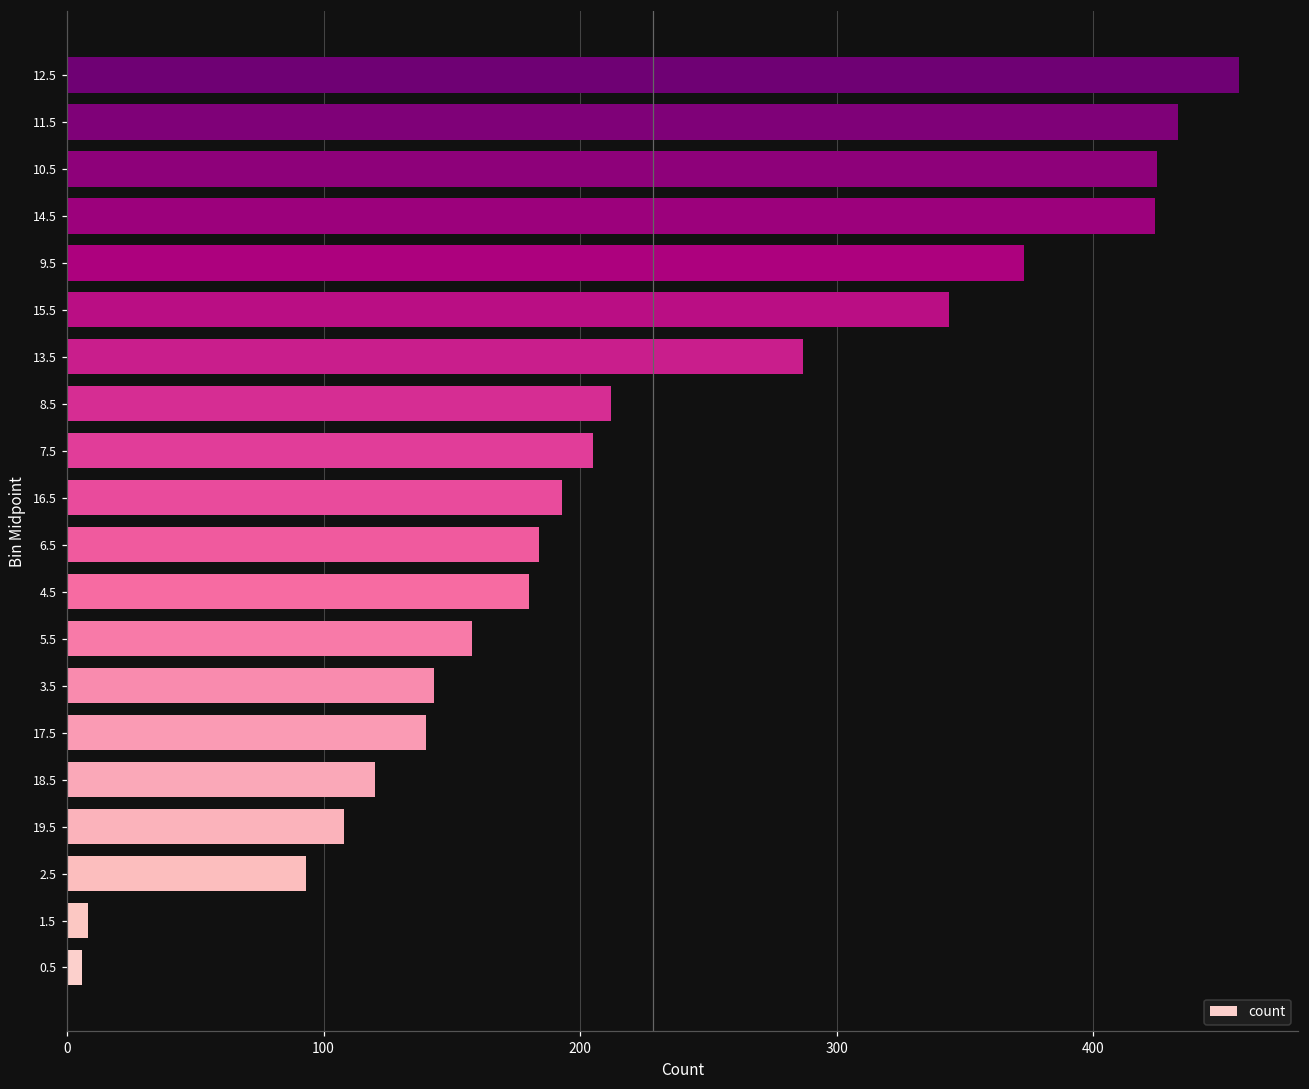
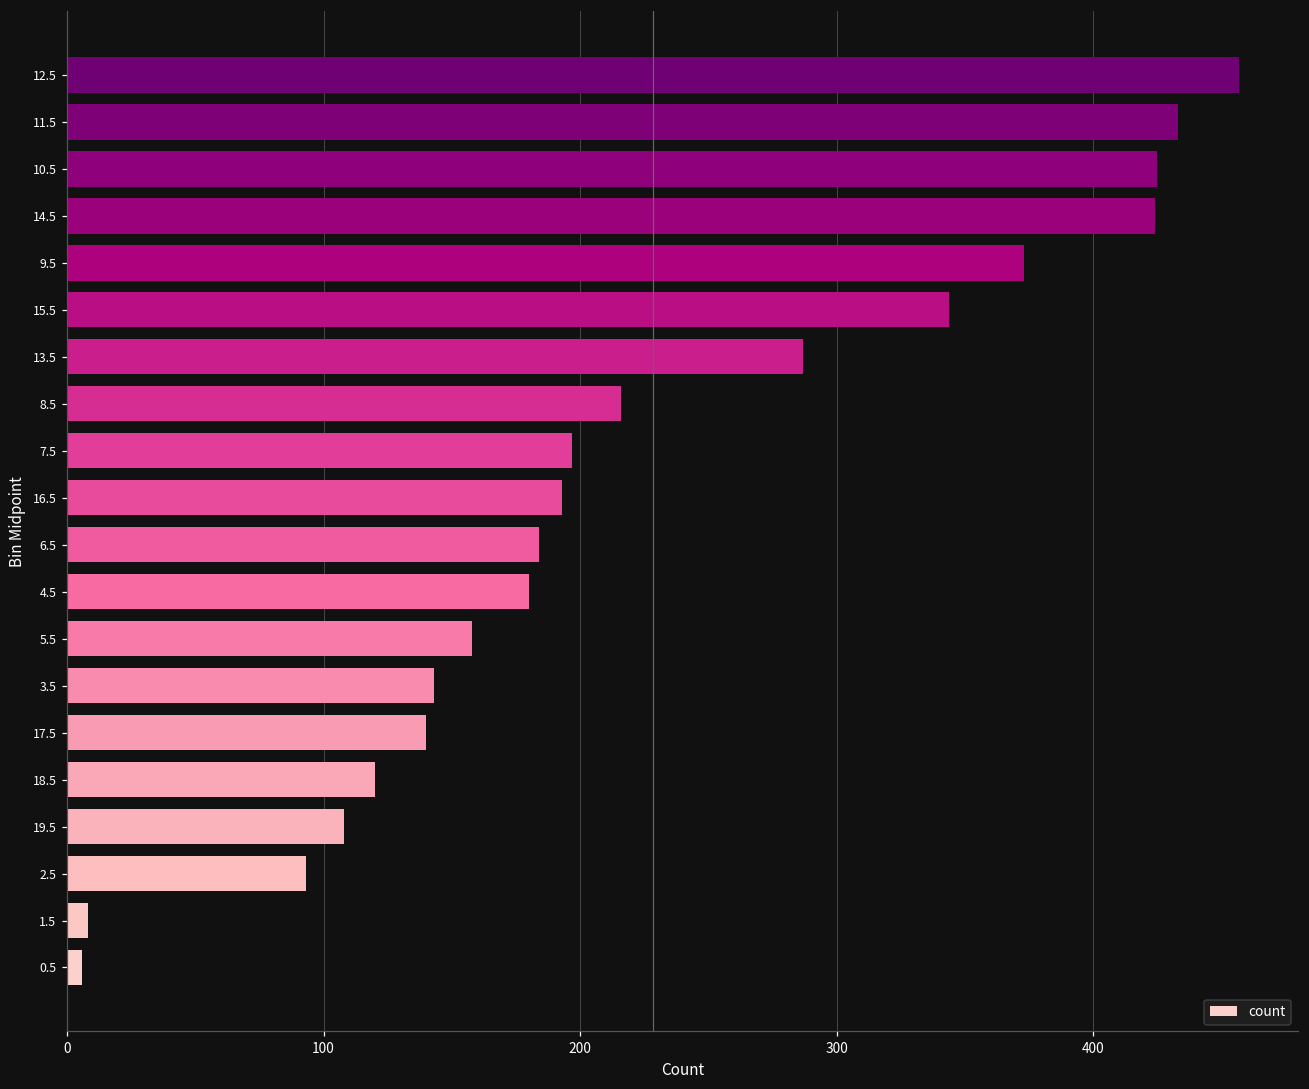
  {
    "12.5": 457,
    "11.5": 433,
    "10.5": 425,
    "14.5": 424,
    "9.5": 373,
    "15.5": 344,
    "13.5": 287,
-   "8.5": 212,
-   "7.5": 205,
+   "8.5": 216,
+   "7.5": 197,
    "16.5": 193,
    "6.5": 184,
    "4.5": 180,
    "5.5": 158,
    "3.5": 143,
    "17.5": 140,
    "18.5": 120,
    "19.5": 108,
    "2.5": 93,
    "1.5": 8,
    "0.5": 6
  }
